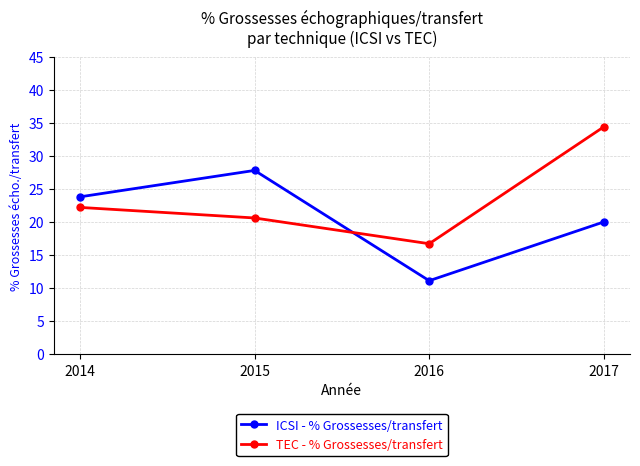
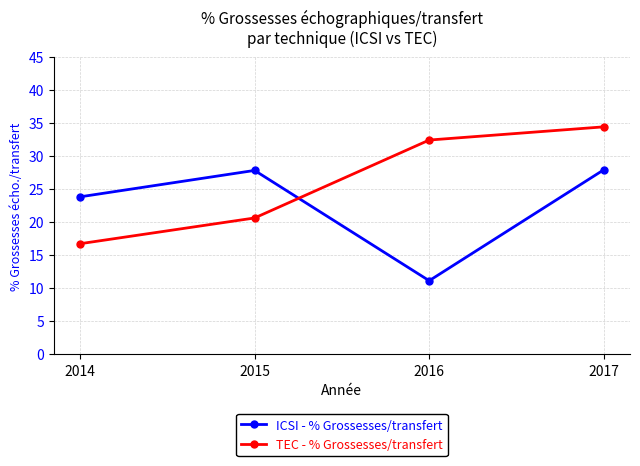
  {
    "ICSI - % Grossesses/transfert": {
      "2014": 24,
      "2015": 28,
      "2016": 11,
-     "2017": 20
+     "2017": 28
    },
    "TEC - % Grossesses/transfert": {
-     "2014": 22,
+     "2014": 17,
      "2015": 21,
-     "2016": 17,
+     "2016": 32,
      "2017": 34
    }
  }
